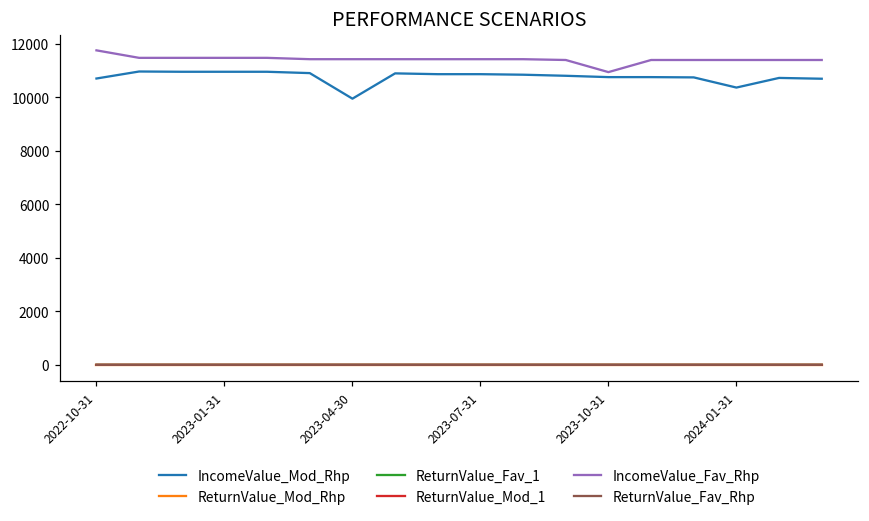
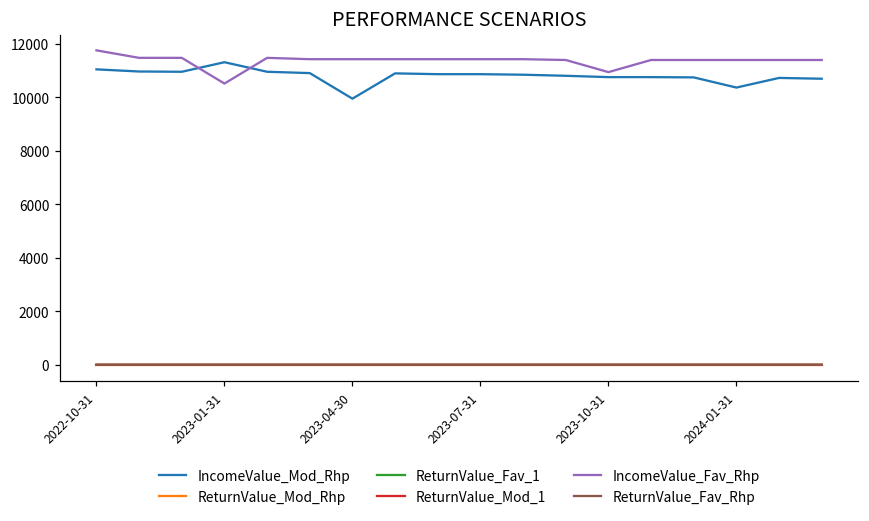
  {
    "IncomeValue_Mod_Rhp": {
-     "2022-10-31": 10700,
-     "2023-01-31": 11000,
+     "2022-10-31": 11000,
+     "2023-01-31": 11300,
      "2023-04-30": 9900,
      "2023-07-31": 10900,
      "2023-10-31": 10800,
      "2024-01-31": 10400
    },
    "ReturnValue_Fav_Rhp": {
      "2022-10-31": 0,
      "2023-01-31": 0,
      "2023-04-30": 0,
      "2023-07-31": 0,
      "2023-10-31": 0,
      "2024-01-31": 0
    },
    "IncomeValue_Fav_Rhp": {
      "2022-10-31": 11800,
-     "2023-01-31": 11500,
+     "2023-01-31": 10500,
      "2023-04-30": 11400,
      "2023-07-31": 11400,
      "2023-10-31": 10900,
      "2024-01-31": 11400
    }
  }
